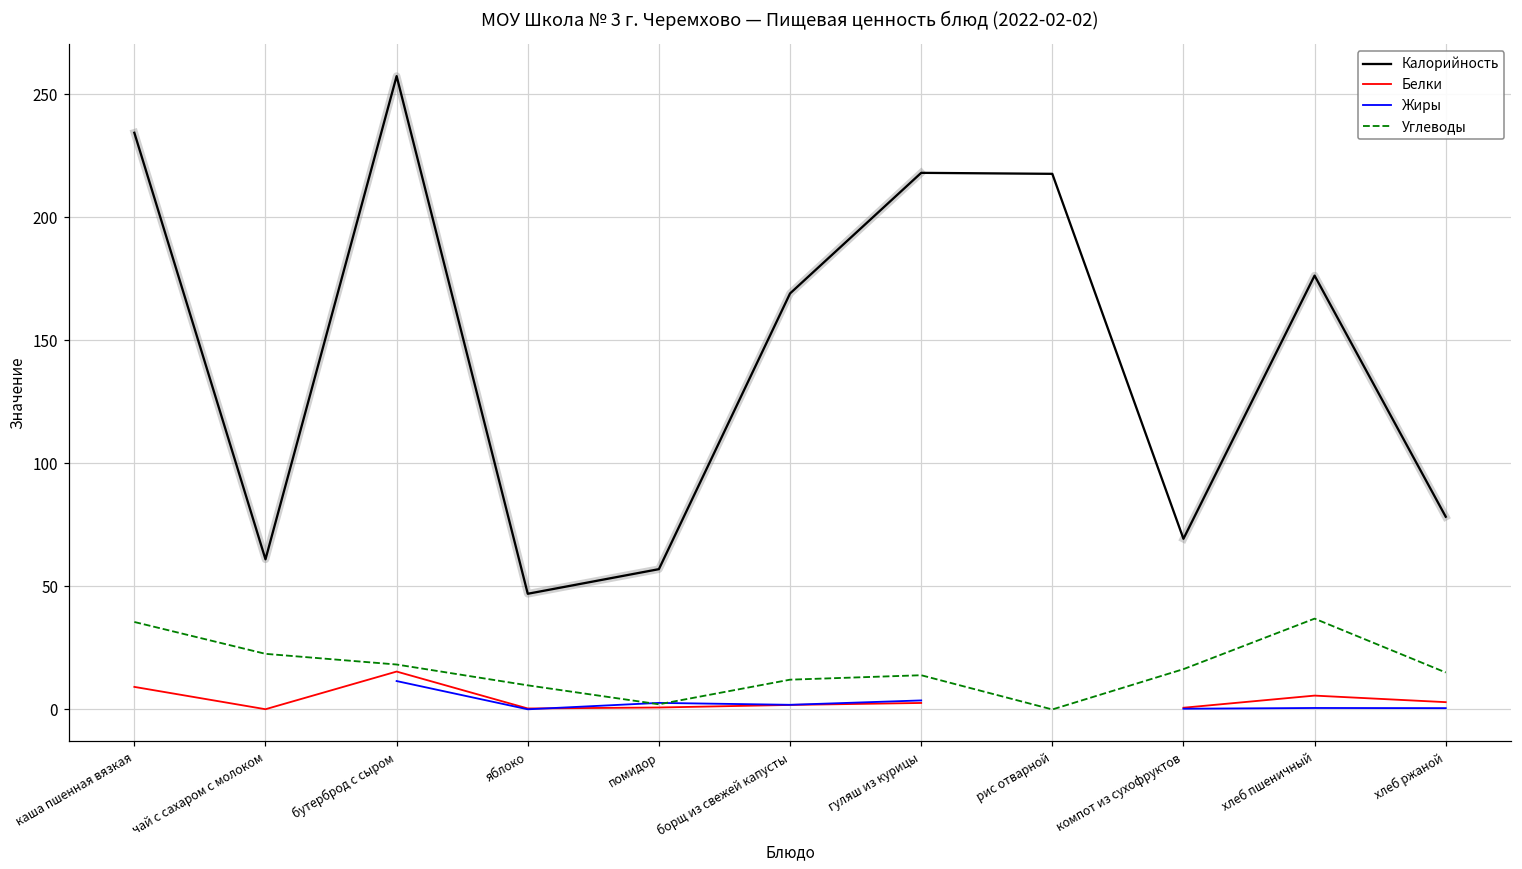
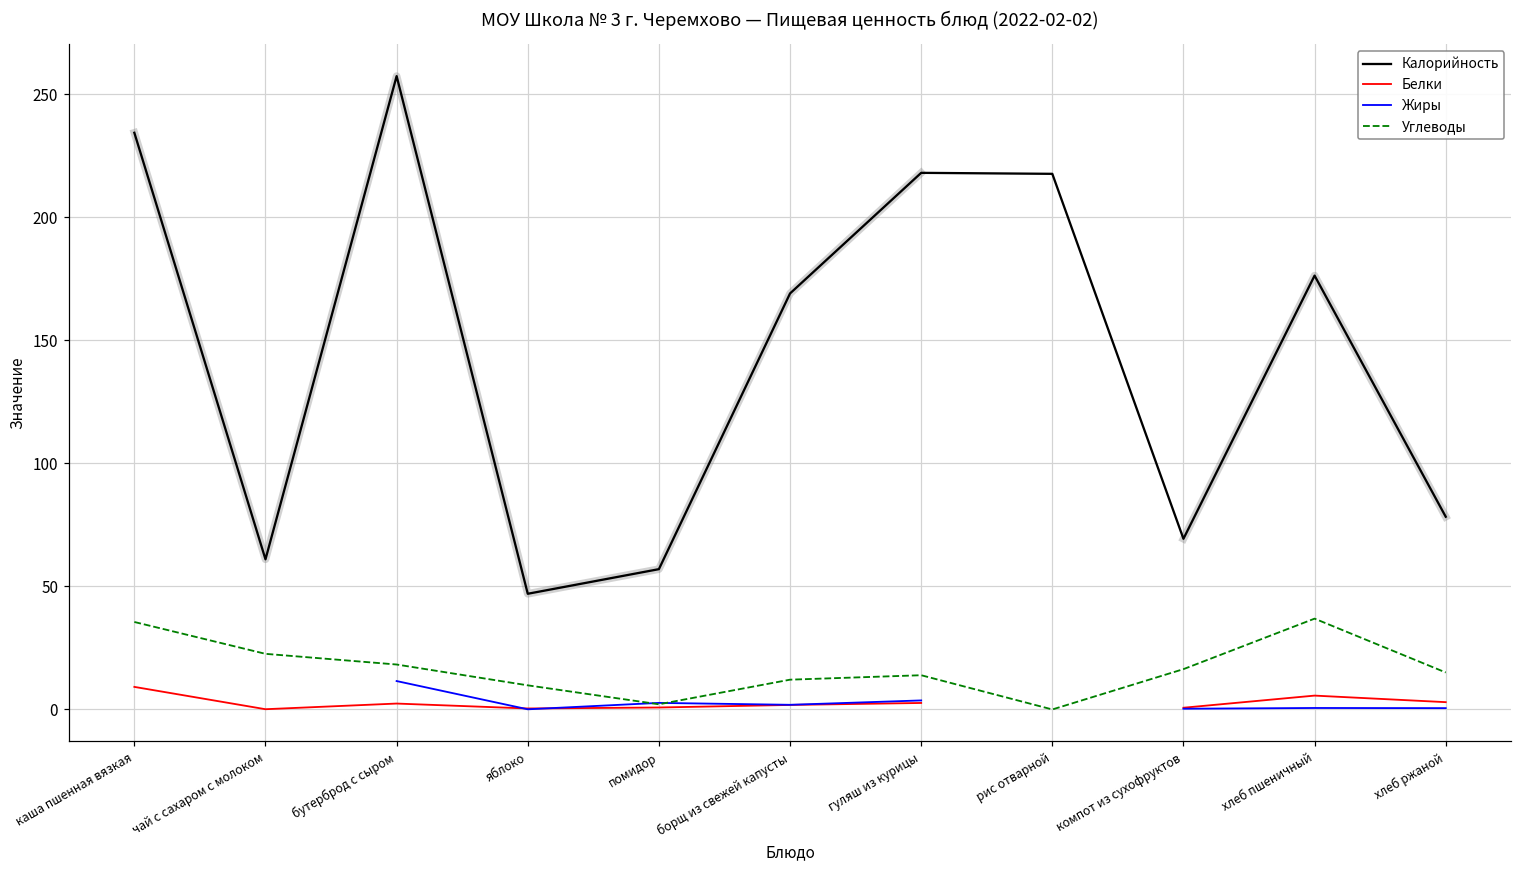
  {
    "Калорийность": {
      "рис отварной": 218
    },
    "Белки": {
      "каша пшенная вязкая": 9,
      "чай с сахаром с молоком": 0,
-     "бутерброд с сыром": 15,
+     "бутерброд с сыром": 2,
      "помидор": 1,
      "хлеб пшеничный": 6,
      "хлеб ржаной": 3
    },
    "Жиры": {
      "каша пшенная вязкая": 7,
      "бутерброд с сыром": 12,
      "хлеб пшеничный": 1,
      "хлеб ржаной": 1
    },
    "Углеводы": {
      "каша пшенная вязкая": 36,
      "чай с сахаром с молоком": 23,
      "бутерброд с сыром": 18,
      "яблоко": 10,
      "борщ из свежей капусты": 12,
      "гуляш из курицы": 14,
      "рис отварной": 0,
      "компот из сухофруктов": 16,
      "хлеб пшеничный": 37,
      "хлеб ржаной": 15
    }
  }
